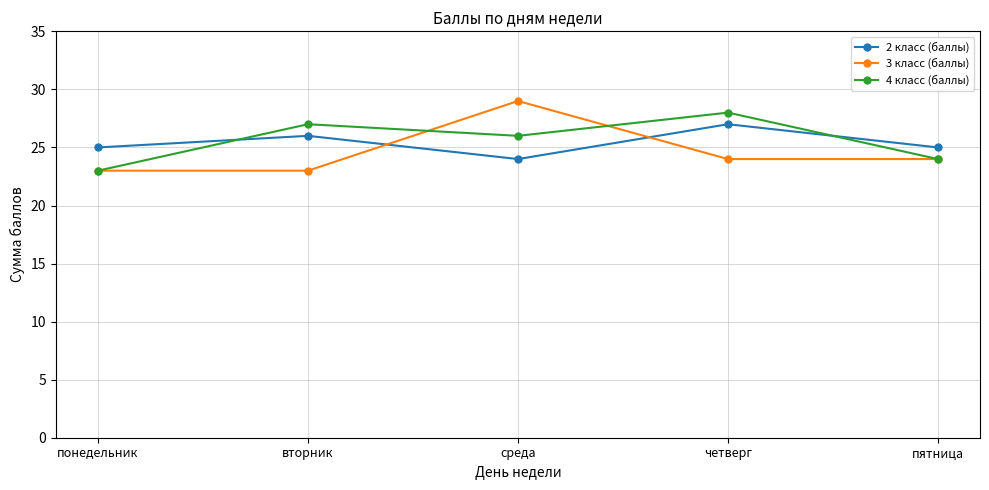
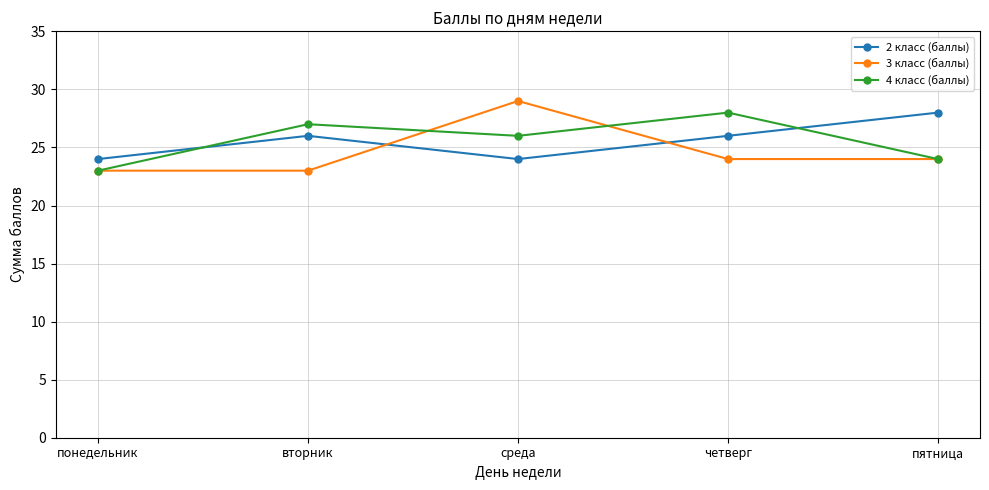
  {
    "2 класс (баллы)": {
-     "понедельник": 25,
+     "понедельник": 24,
      "вторник": 26,
      "среда": 24,
-     "четверг": 27,
-     "пятница": 25
+     "четверг": 26,
+     "пятница": 28
    },
    "3 класс (баллы)": {
      "вторник": 23,
      "среда": 29,
      "четверг": 24
    },
    "4 класс (баллы)": {
      "вторник": 27,
      "среда": 26,
      "четверг": 28
    }
  }
